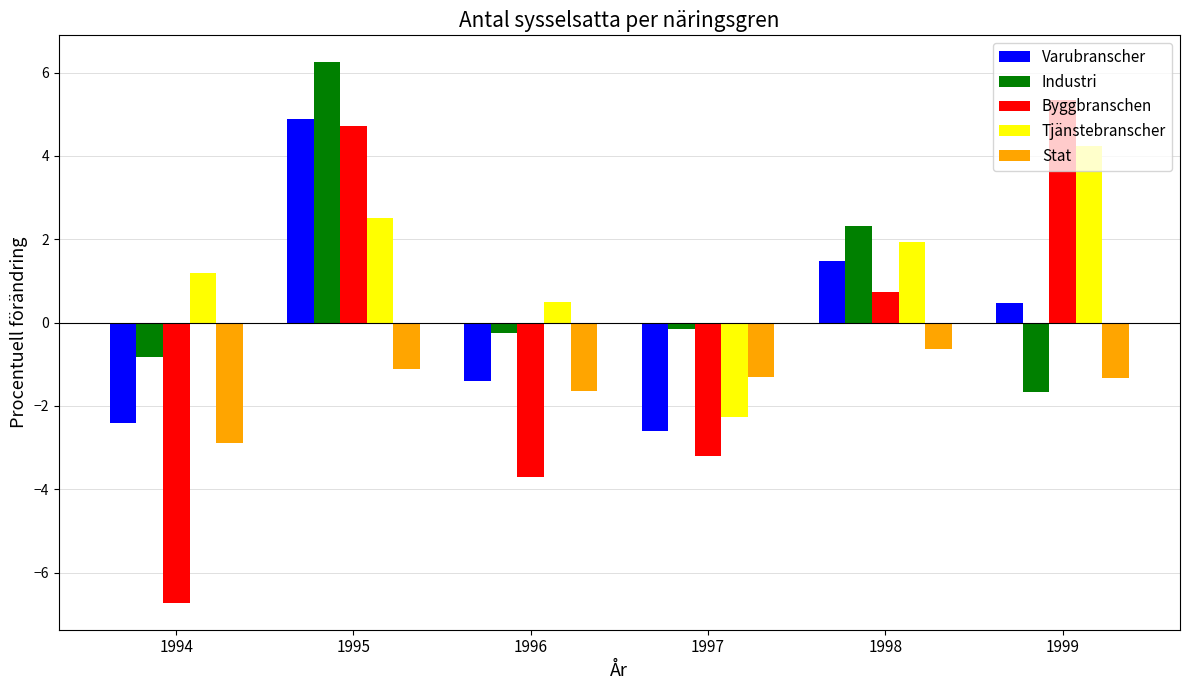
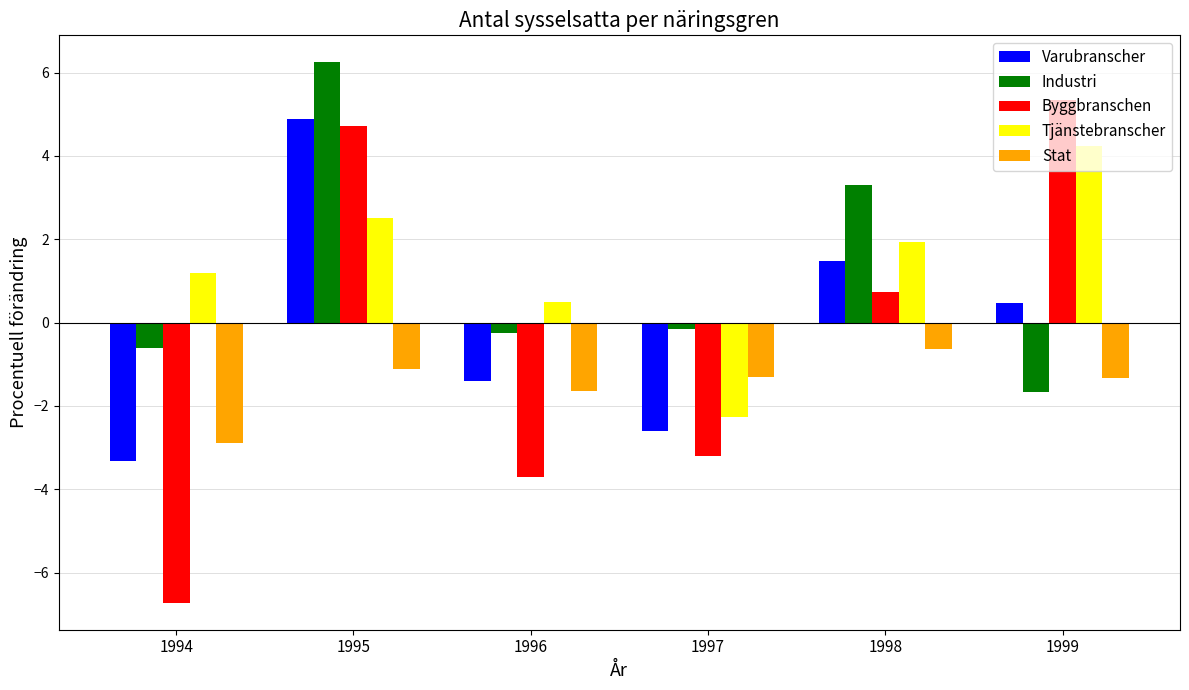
  {
    "Varubranscher": {
-     "1994": -2.4,
+     "1994": -3.3,
      "1995": 4.9,
      "1996": -1.4,
      "1997": -2.6,
      "1998": 1.5,
      "1999": 0.5
    },
    "Industri": {
-     "1994": -0.8,
+     "1994": -0.6,
      "1995": 6.2,
      "1996": -0.2,
      "1997": -0.2,
-     "1998": 2.3,
+     "1998": 3.3,
      "1999": -1.7
    },
    "Byggbranschen": {
      "1994": -6.7,
      "1995": 4.7,
      "1996": -3.7,
      "1997": -3.2,
      "1998": 0.7
    },
    "Tjänstebranscher": {
      "1994": 1.2,
      "1995": 2.5,
      "1996": 0.5,
      "1997": -2.3,
      "1998": 1.9
    },
    "Stat": {
      "1994": -2.9,
      "1995": -1.1,
      "1996": -1.6,
      "1997": -1.3,
      "1998": -0.6,
      "1999": -1.3
    }
  }
